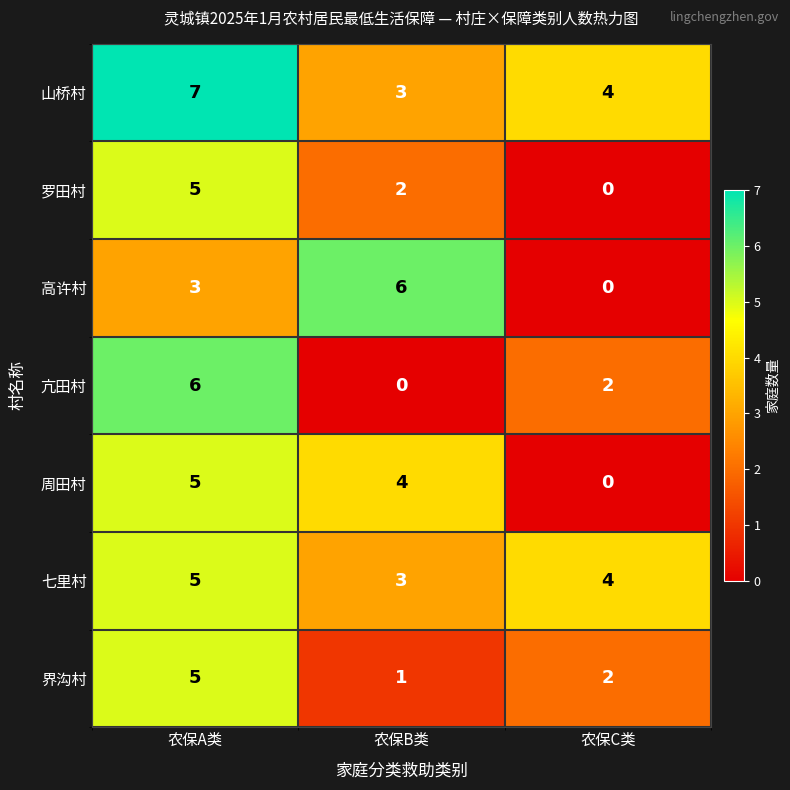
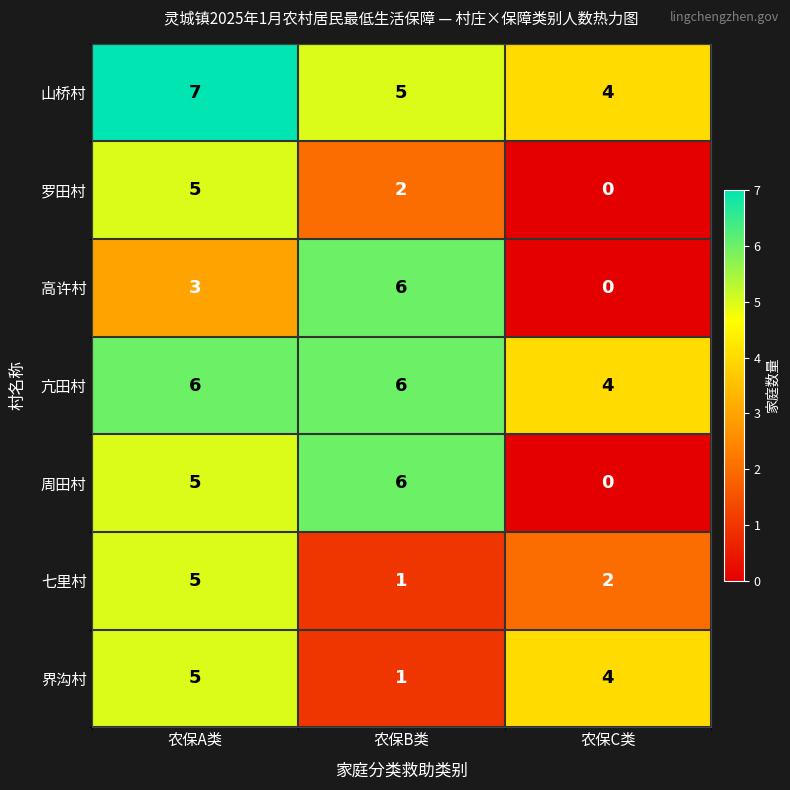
  {
    "山桥村": {
      "农保A类": 7,
-     "农保B类": 3,
+     "农保B类": 5,
      "农保C类": 4
    },
    "罗田村": {
      "农保A类": 5,
      "农保B类": 2,
      "农保C类": 0
    },
    "高许村": {
      "农保A类": 3,
      "农保B类": 6,
      "农保C类": 0
    },
    "亢田村": {
      "农保A类": 6,
-     "农保B类": 0,
-     "农保C类": 2
+     "农保B类": 6,
+     "农保C类": 4
    },
    "周田村": {
      "农保A类": 5,
-     "农保B类": 4,
+     "农保B类": 6,
      "农保C类": 0
    },
    "七里村": {
      "农保A类": 5,
-     "农保B类": 3,
-     "农保C类": 4
+     "农保B类": 1,
+     "农保C类": 2
    },
    "界沟村": {
      "农保A类": 5,
      "农保B类": 1,
-     "农保C类": 2
+     "农保C类": 4
    }
  }
